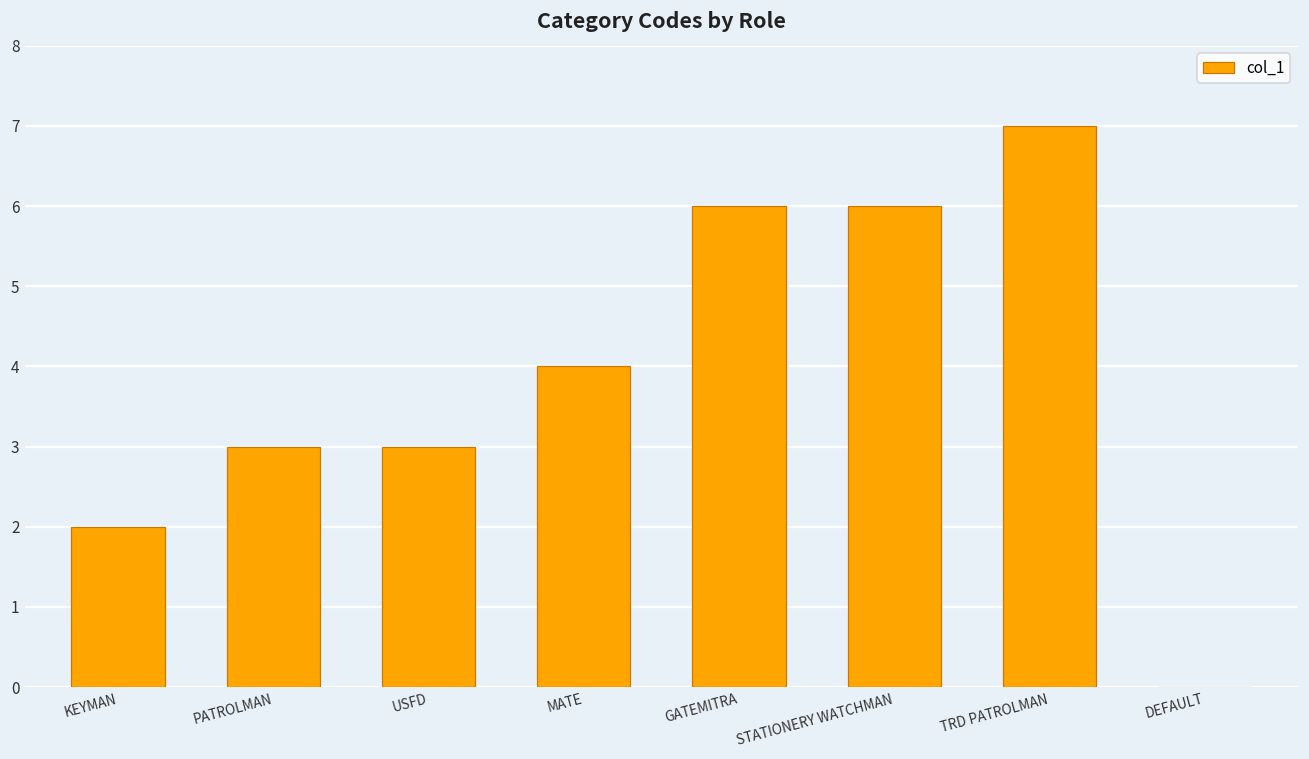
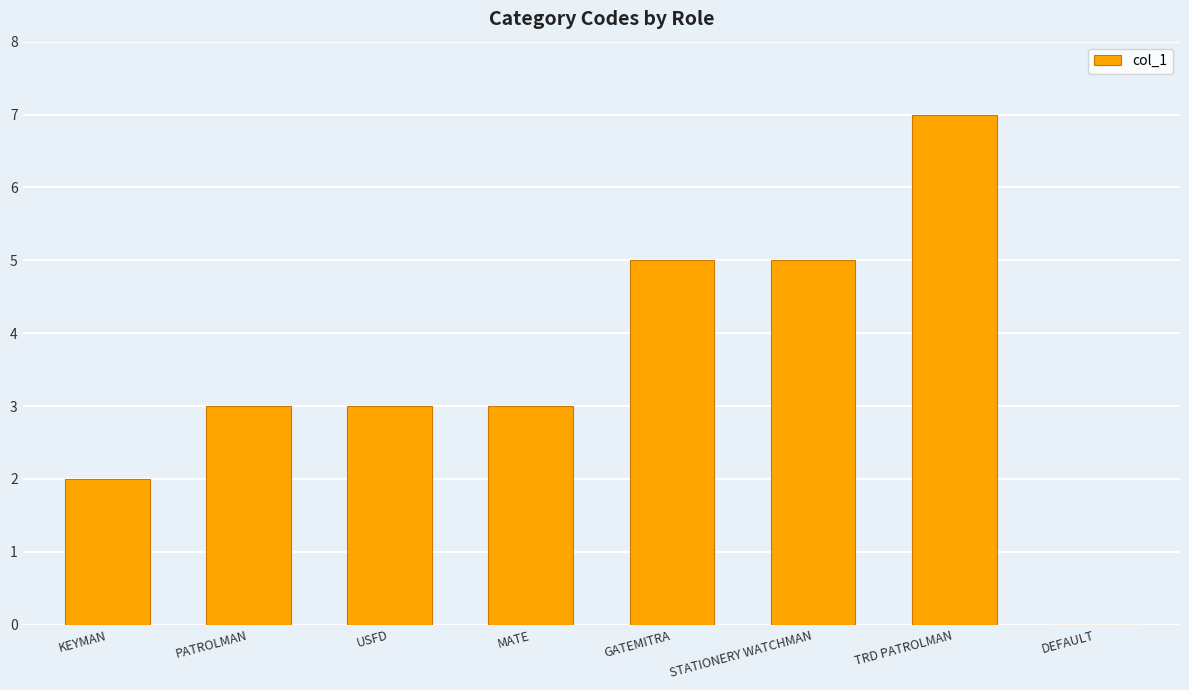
  {
    "KEYMAN": 2,
    "PATROLMAN": 3,
    "USFD": 3,
-   "MATE": 4,
-   "GATEMITRA": 6,
-   "STATIONERY WATCHMAN": 6,
+   "MATE": 3,
+   "GATEMITRA": 5,
+   "STATIONERY WATCHMAN": 5,
    "TRD PATROLMAN": 7,
    "DEFAULT": 0
  }
